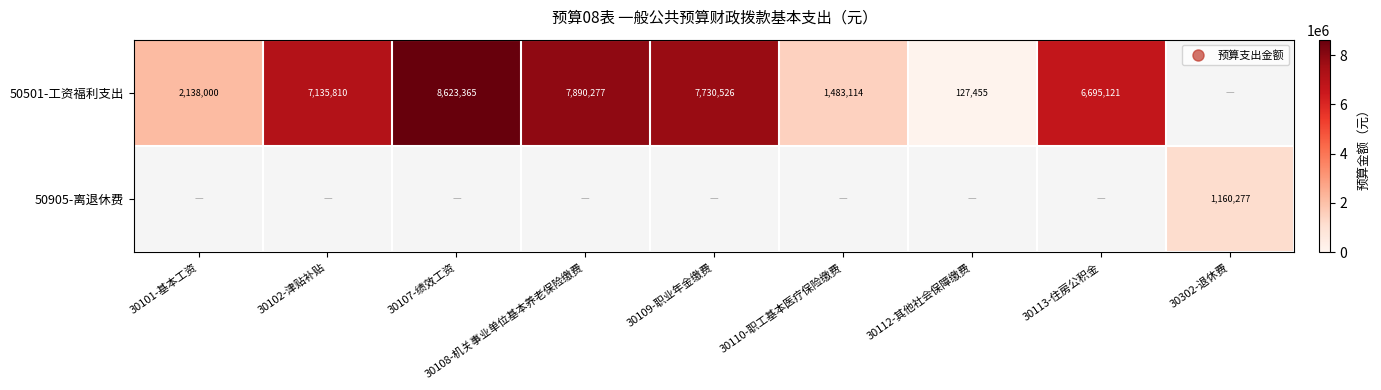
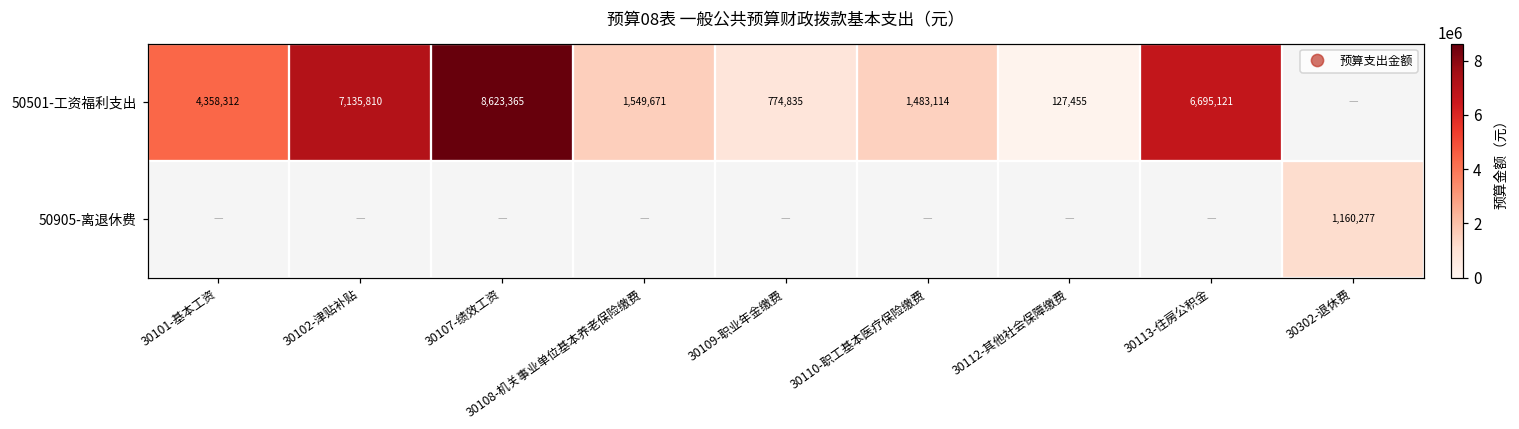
  {
    "50501-工资福利支出": {
-     "30101-基本工资": "2,138,000",
+     "30101-基本工资": "4,358,312",
      "30102-津贴补贴": "7,135,810",
      "30107-绩效工资": "8,623,365",
-     "30108-机关事业单位基本养老保险缴费": "7,890,277",
-     "30109-职业年金缴费": "7,730,526",
+     "30108-机关事业单位基本养老保险缴费": "1,549,671",
+     "30109-职业年金缴费": "774,835",
      "30110-职工基本医疗保险缴费": "1,483,114",
      "30112-其他社会保障缴费": "127,455",
      "30113-住房公积金": "6,695,121"
    },
    "50905-离退休费": {
      "30302-退休费": "1,160,277"
    }
  }
